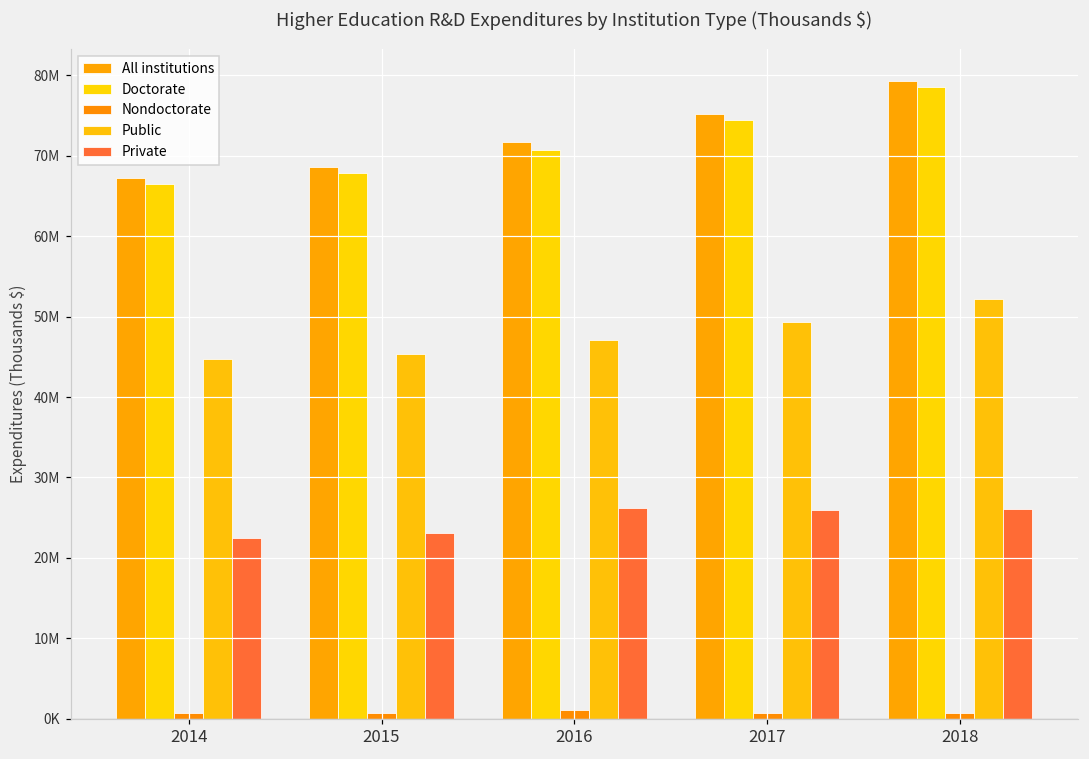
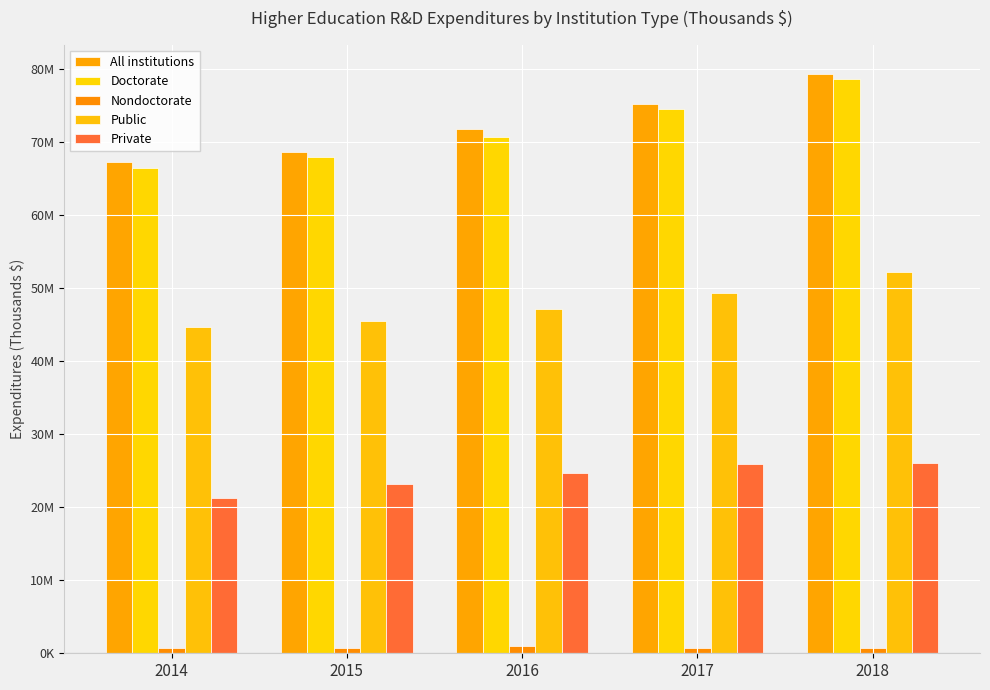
  {
    "Private": {
-     "2014": 23000000,
+     "2014": 21000000,
      "2015": 23000000,
-     "2016": 26000000,
+     "2016": 25000000,
      "2017": 26000000,
      "2018": 26000000
    }
  }
